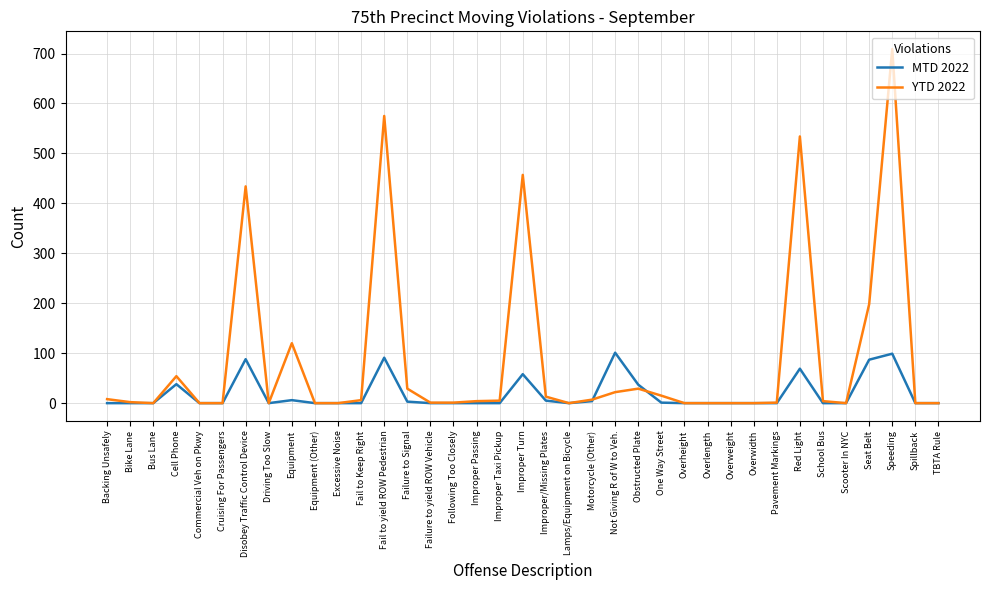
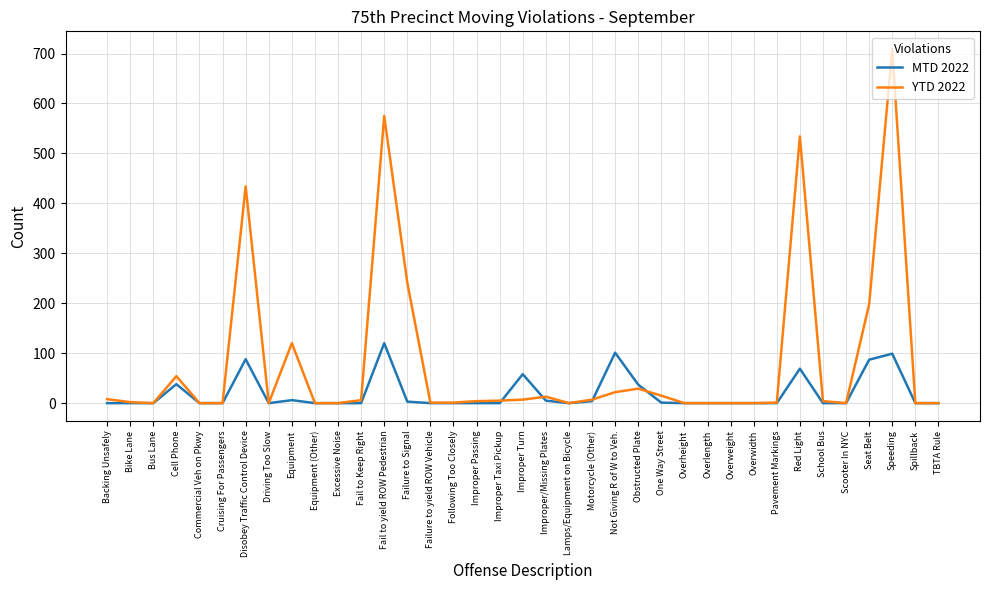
  {
    "MTD 2022": {
      "Backing Unsafely": 0,
      "Cell Phone": 40,
      "Disobey Traffic Control Device": 90,
      "Equipment": 10,
      "Fail to Keep Right": 0,
-     "Fail to yield ROW Pedestrian": 90,
+     "Fail to yield ROW Pedestrian": 120,
      "Failure to Signal": 0,
      "Improper Turn": 60,
      "Improper/Missing Plates": 10,
      "Not Giving R of W to Veh.": 100,
      "Obstructed Plate": 40,
      "One Way Street": 0,
      "Red Light": 70,
      "Seat Belt": 90,
      "Speeding": 100
    },
    "YTD 2022": {
      "Backing Unsafely": 10,
      "Cell Phone": 50,
      "Disobey Traffic Control Device": 430,
      "Equipment": 120,
      "Fail to Keep Right": 10,
      "Fail to yield ROW Pedestrian": 580,
-     "Failure to Signal": 30,
-     "Improper Turn": 460,
+     "Failure to Signal": 240,
+     "Improper Turn": 10,
      "Improper/Missing Plates": 10,
      "Not Giving R of W to Veh.": 20,
      "Obstructed Plate": 30,
      "One Way Street": 20,
      "Red Light": 530,
      "Seat Belt": 200
    }
  }
